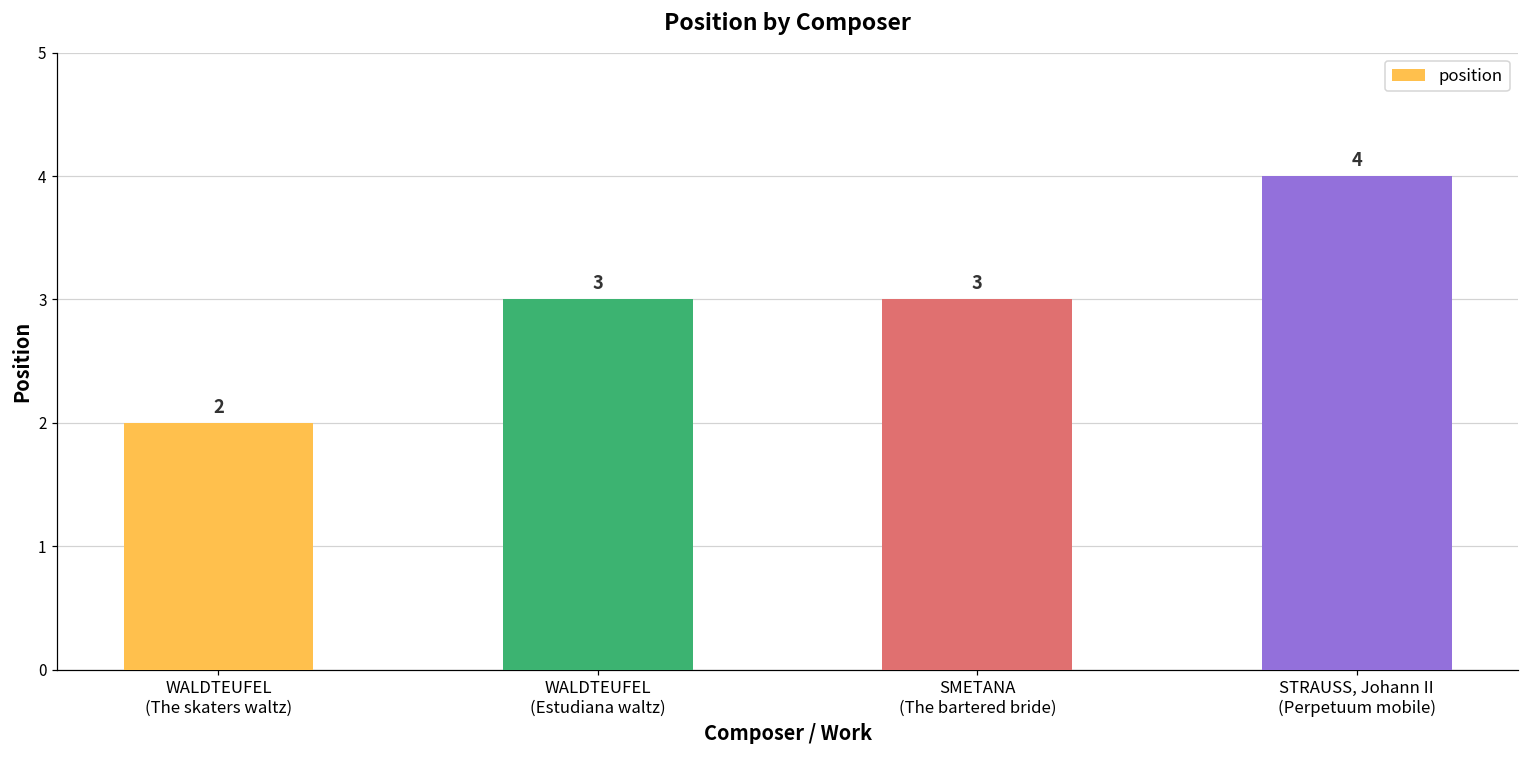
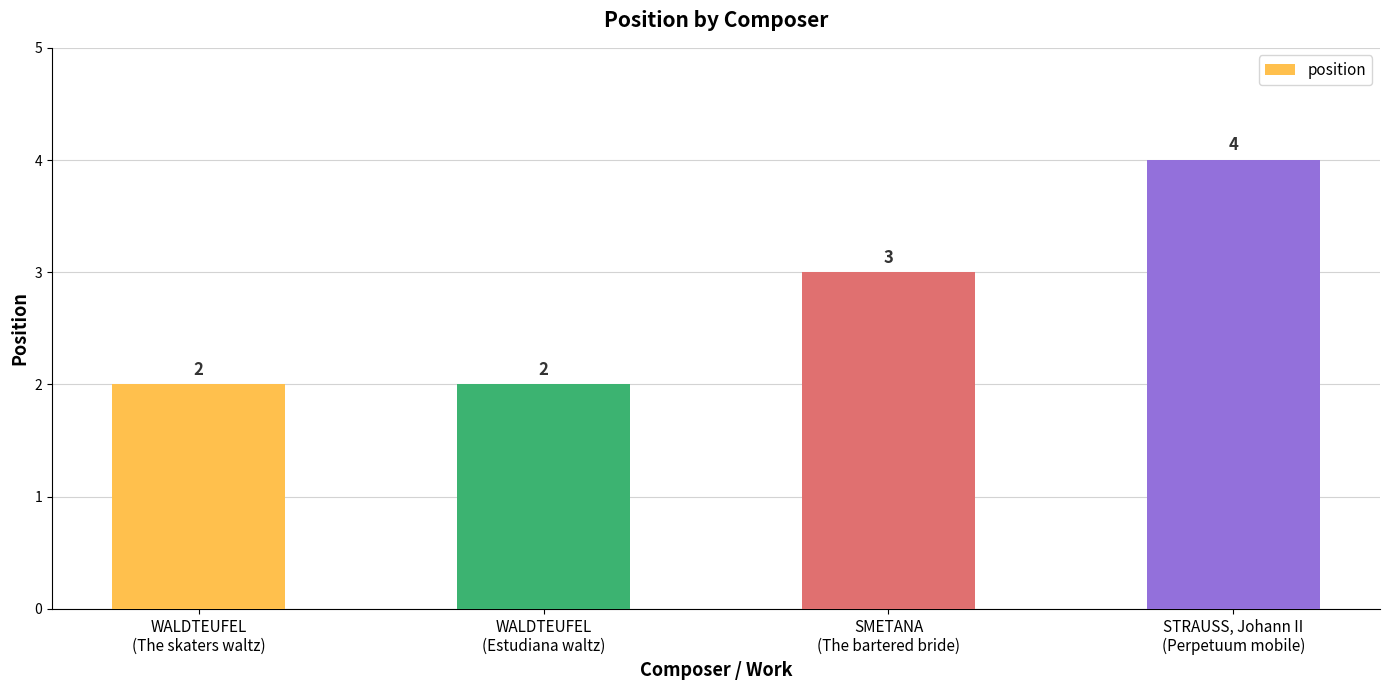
  {
    "WALDTEUFEL (The skaters waltz)": 2,
-   "WALDTEUFEL (Estudiana waltz)": 3,
+   "WALDTEUFEL (Estudiana waltz)": 2,
    "SMETANA (The bartered bride)": 3,
    "STRAUSS, Johann II (Perpetuum mobile)": 4
  }
